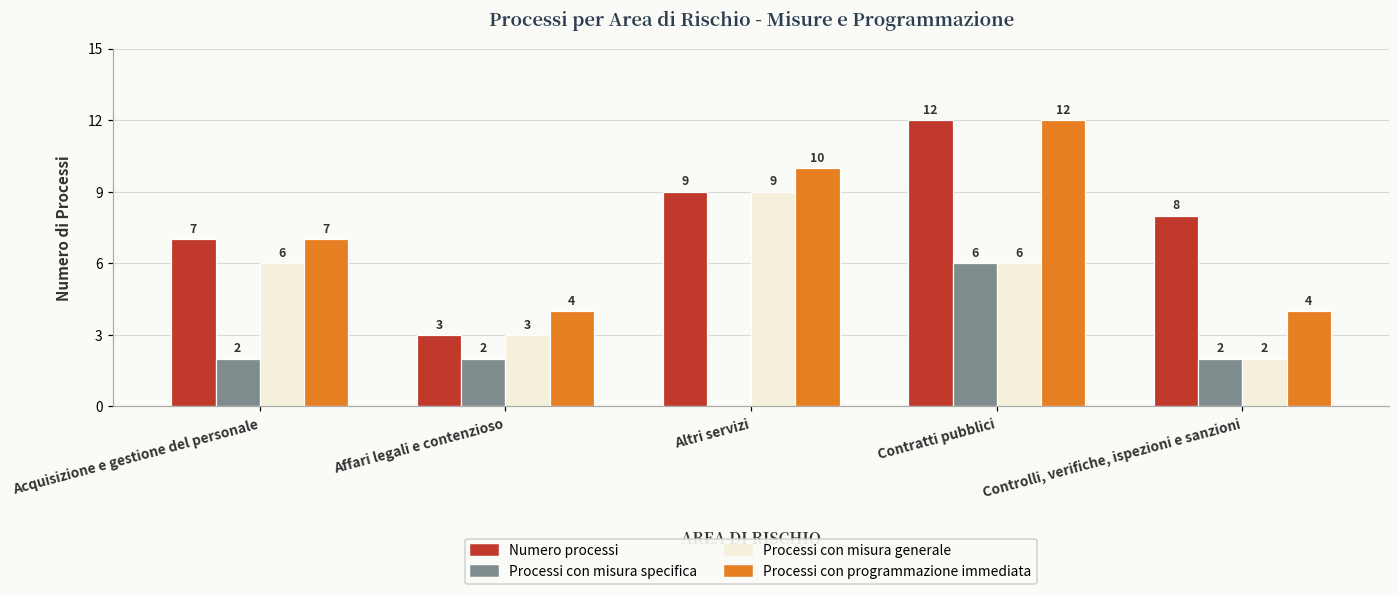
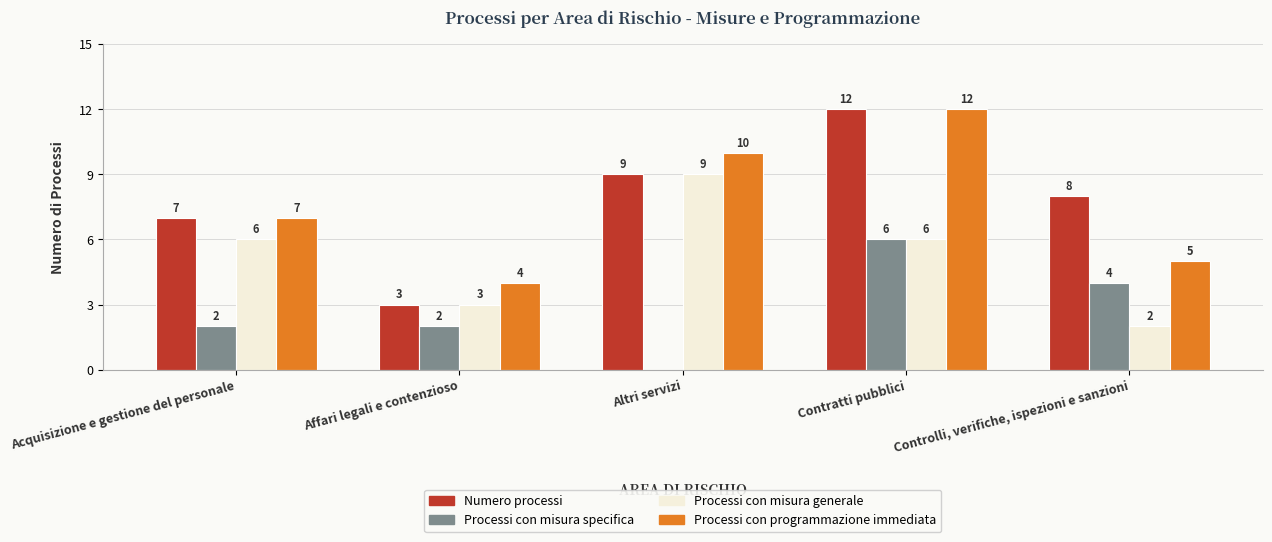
  {
    "Numero processi": {
      "Acquisizione e gestione del personale": 7,
      "Affari legali e contenzioso": 3,
      "Altri servizi": 9,
      "Contratti pubblici": 12,
      "Controlli, verifiche, ispezioni e sanzioni": 8
    },
    "Processi con misura specifica": {
      "Acquisizione e gestione del personale": 2,
      "Affari legali e contenzioso": 2,
      "Contratti pubblici": 6,
-     "Controlli, verifiche, ispezioni e sanzioni": 2
+     "Controlli, verifiche, ispezioni e sanzioni": 4
    },
    "Processi con misura generale": {
      "Acquisizione e gestione del personale": 6,
      "Affari legali e contenzioso": 3,
      "Altri servizi": 9,
      "Contratti pubblici": 6,
      "Controlli, verifiche, ispezioni e sanzioni": 2
    },
    "Processi con programmazione immediata": {
      "Acquisizione e gestione del personale": 7,
      "Affari legali e contenzioso": 4,
      "Altri servizi": 10,
      "Contratti pubblici": 12,
-     "Controlli, verifiche, ispezioni e sanzioni": 4
+     "Controlli, verifiche, ispezioni e sanzioni": 5
    }
  }
